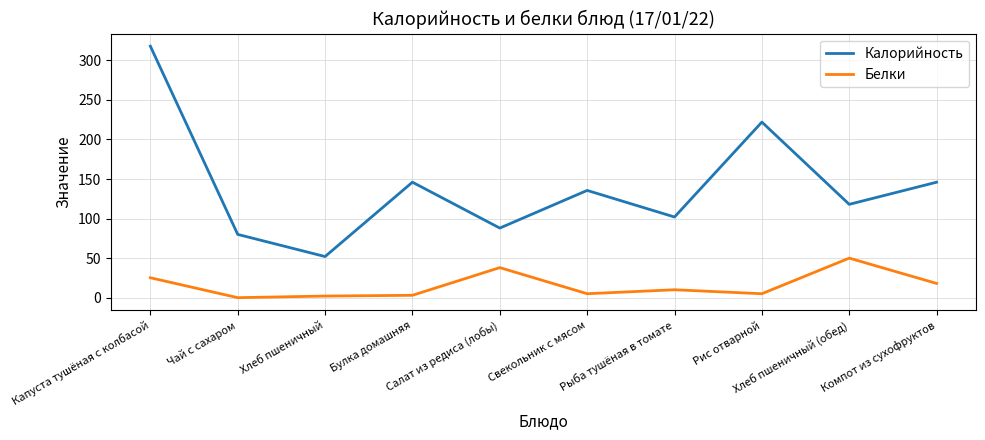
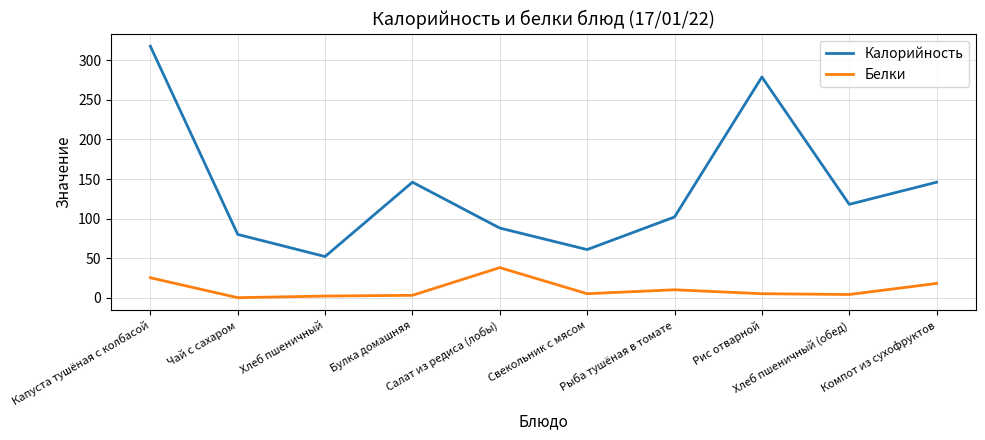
  {
    "Калорийность": {
      "Капуста тушёная с колбасой": 320,
      "Чай с сахаром": 80,
      "Хлеб пшеничный": 50,
      "Булка домашняя": 150,
      "Салат из редиса (лобы)": 90,
-     "Свекольник с мясом": 140,
+     "Свекольник с мясом": 60,
      "Рыба тушёная в томате": 100,
-     "Рис отварной": 220,
+     "Рис отварной": 280,
      "Хлеб пшеничный (обед)": 120,
      "Компот из сухофруктов": 150
    },
    "Белки": {
      "Капуста тушёная с колбасой": 30,
      "Чай с сахаром": 0,
      "Хлеб пшеничный": 0,
      "Булка домашняя": 0,
      "Салат из редиса (лобы)": 40,
      "Свекольник с мясом": 10,
      "Рыба тушёная в томате": 10,
      "Рис отварной": 10,
-     "Хлеб пшеничный (обед)": 50,
+     "Хлеб пшеничный (обед)": 0,
      "Компот из сухофруктов": 20
    }
  }
